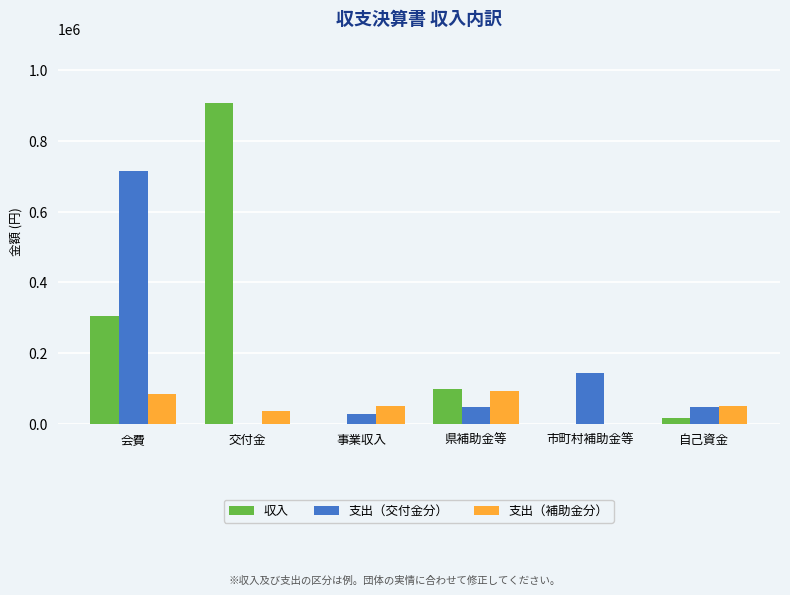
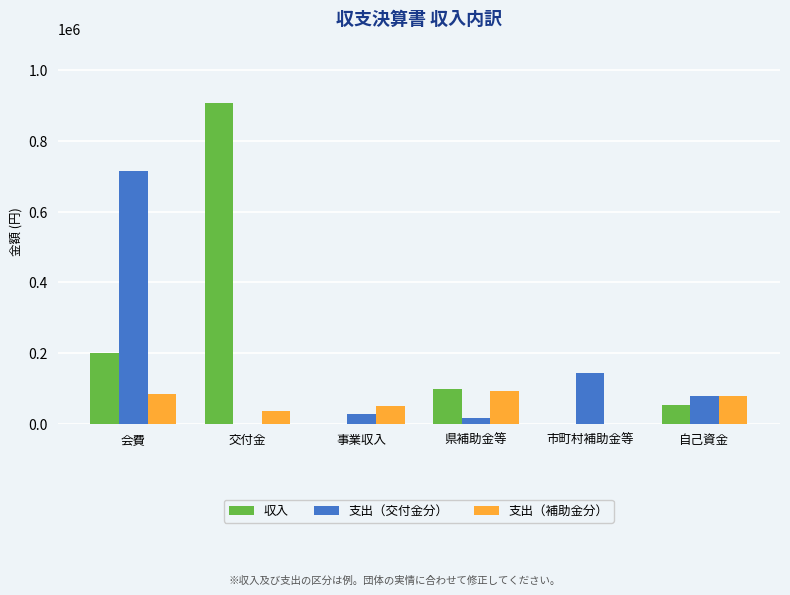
  {
    "収入": {
-     "会費": 310000,
+     "会費": 200000,
      "交付金": 910000,
      "事業収入": 0,
      "県補助金等": 100000,
      "市町村補助金等": 0,
-     "自己資金": 20000
+     "自己資金": 60000
    },
    "支出（交付金分）": {
      "会費": 710000,
      "交付金": 0,
      "事業収入": 30000,
-     "県補助金等": 50000,
+     "県補助金等": 20000,
      "市町村補助金等": 140000,
-     "自己資金": 50000
+     "自己資金": 80000
    },
    "支出（補助金分）": {
      "会費": 80000,
      "交付金": 40000,
      "事業収入": 50000,
      "県補助金等": 90000,
      "市町村補助金等": 0,
-     "自己資金": 50000
+     "自己資金": 80000
    }
  }
